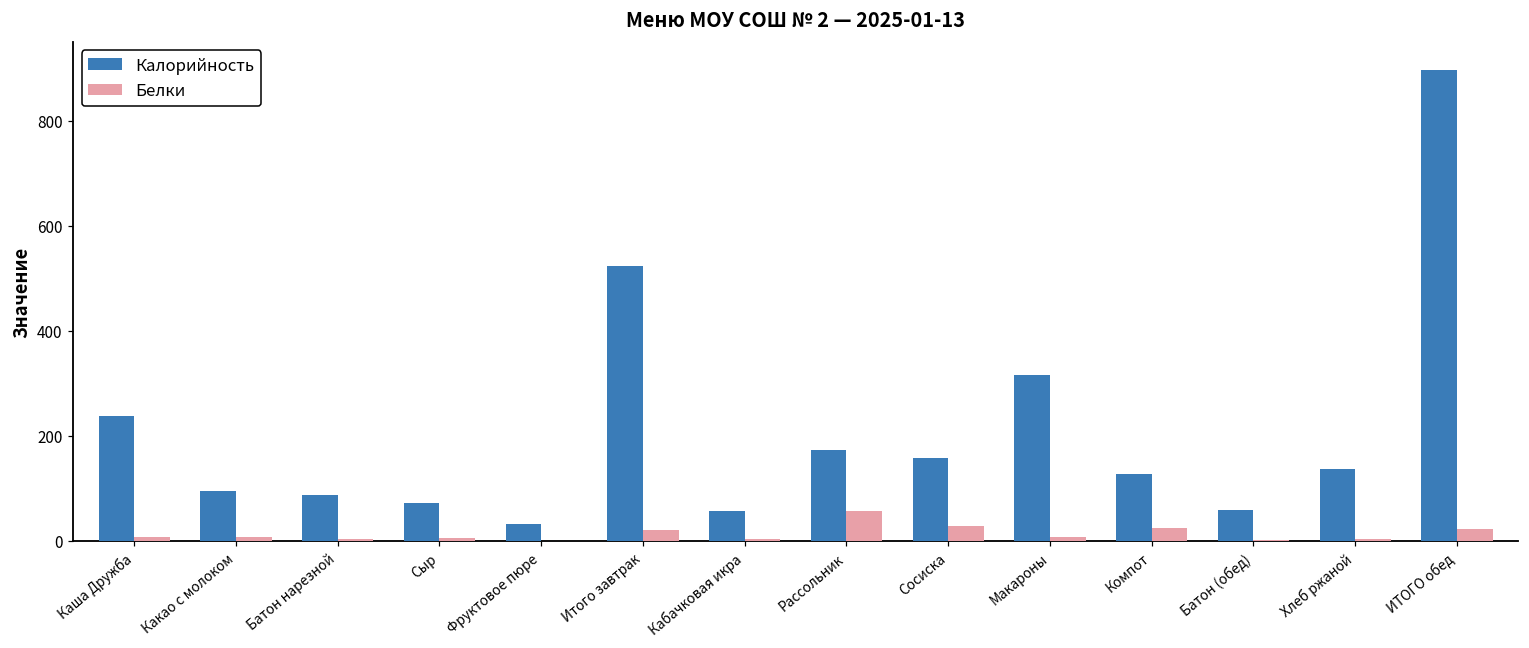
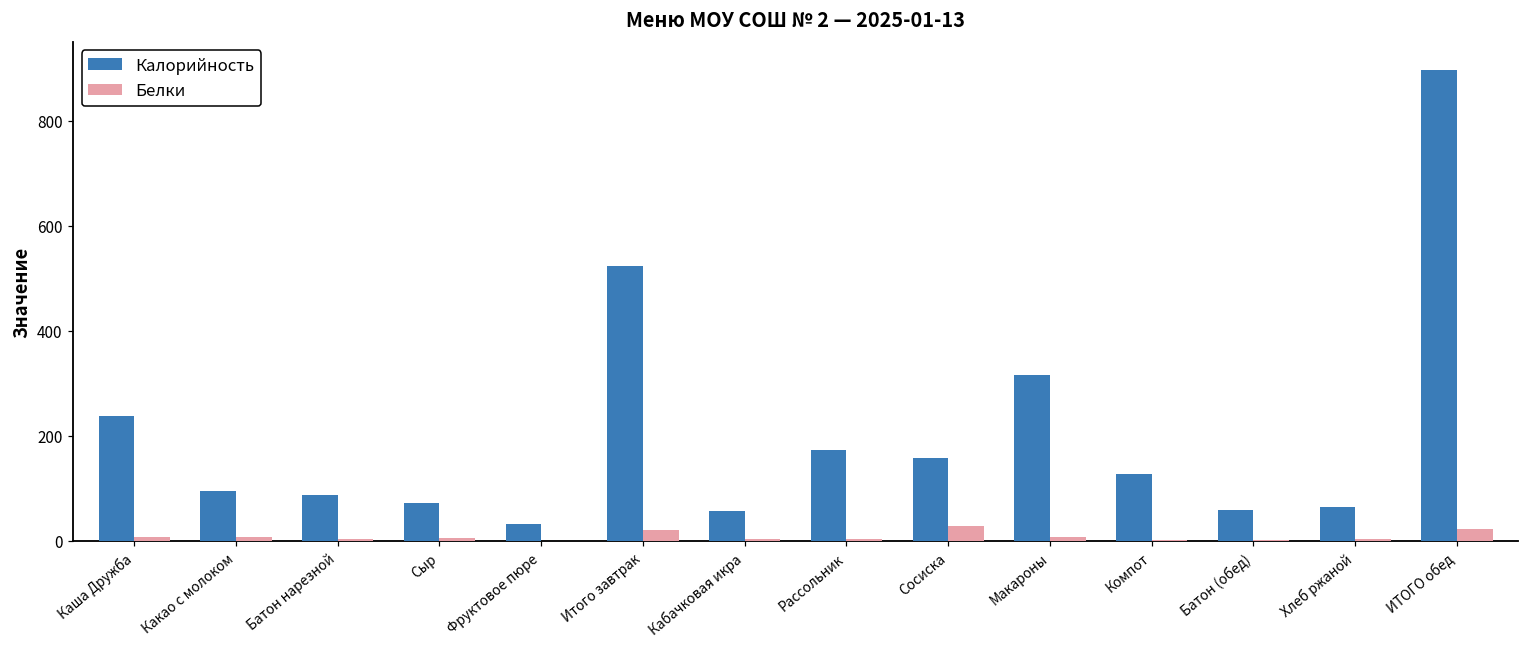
  {
    "Калорийность": {
      "Каша Дружба": 240,
      "Какао с молоком": 90,
      "Батон нарезной": 90,
      "Сыр": 70,
      "Фруктовое пюре": 30,
      "Итого завтрак": 520,
      "Кабачковая икра": 60,
      "Рассольник": 170,
      "Сосиска": 160,
      "Макароны": 310,
      "Компот": 130,
      "Батон (обед)": 60,
-     "Хлеб ржаной": 140,
+     "Хлеб ржаной": 60,
      "ИТОГО обед": 900
    },
    "Белки": {
      "Каша Дружба": 10,
      "Какао с молоком": 10,
      "Фруктовое пюре": 0,
      "Итого завтрак": 20,
-     "Рассольник": 60,
+     "Рассольник": 0,
      "Сосиска": 30,
      "Макароны": 10,
-     "Компот": 20,
+     "Компот": 0,
      "ИТОГО обед": 20
    }
  }
